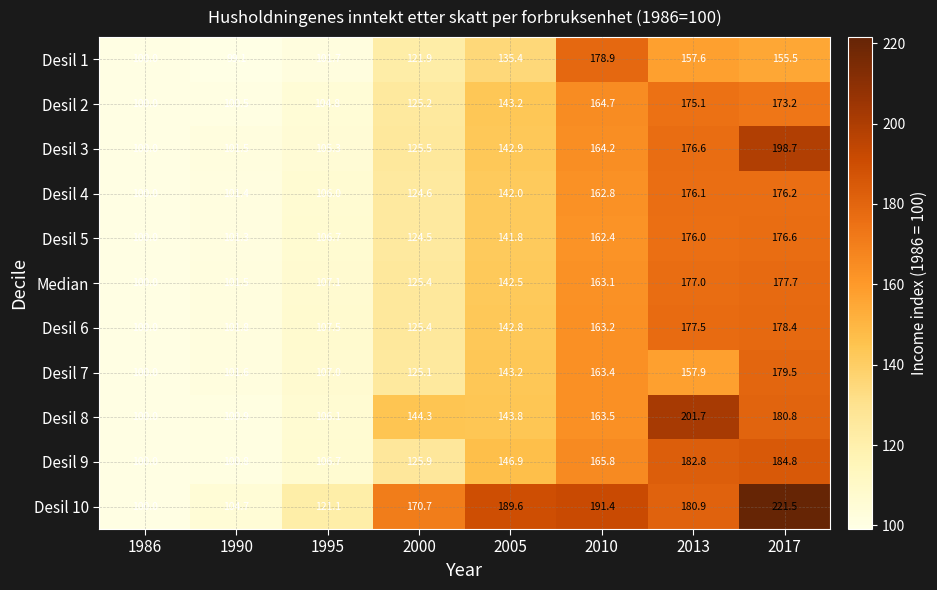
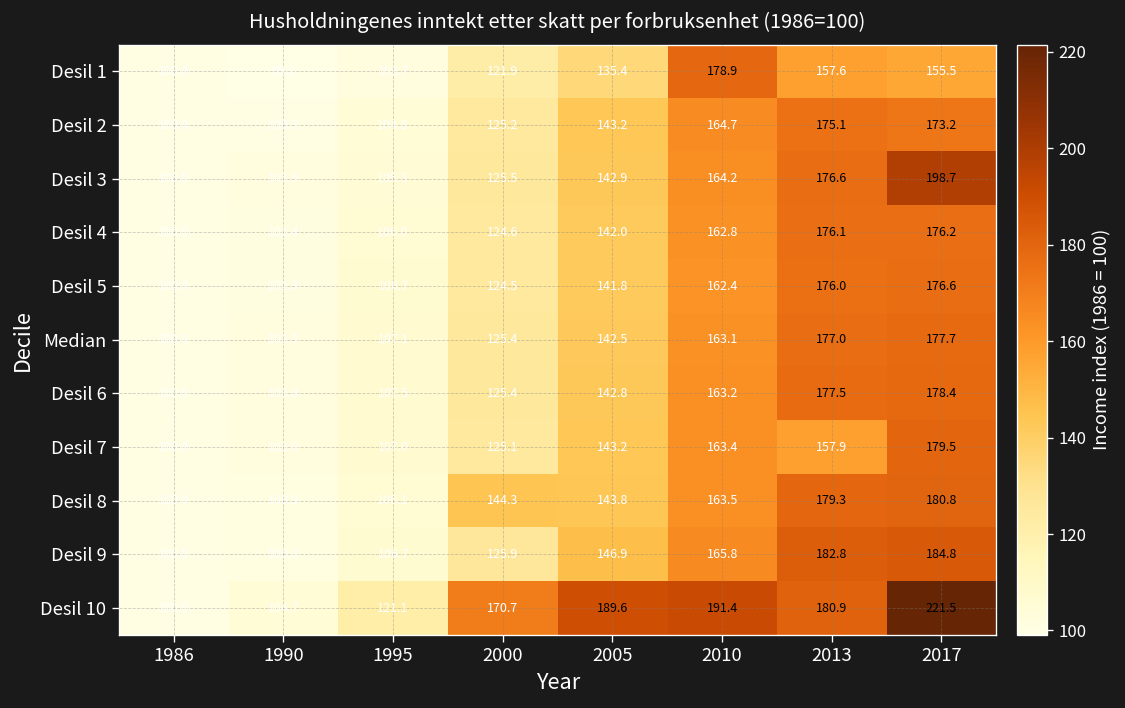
  {
    "Desil 1": {
      "2000": 121.9,
      "2005": 135.4,
      "2010": 178.9,
      "2013": 157.6,
      "2017": 155.5
    },
    "Desil 2": {
      "2000": 125.2,
      "2005": 143.2,
      "2010": 164.7,
      "2013": 175.1,
      "2017": 173.2
    },
    "Desil 3": {
      "2000": 125.5,
      "2005": 142.9,
      "2010": 164.2,
      "2013": 176.6,
      "2017": 198.7
    },
    "Desil 4": {
      "2000": 124.6,
      "2005": 142.0,
      "2010": 162.8,
      "2013": 176.1,
      "2017": 176.2
    },
    "Desil 5": {
      "2000": 124.5,
      "2005": 141.8,
      "2010": 162.4,
      "2013": 176.0,
      "2017": 176.6
    },
    "Median": {
      "2000": 125.4,
      "2005": 142.5,
      "2010": 163.1,
      "2013": 177.0,
      "2017": 177.7
    },
    "Desil 6": {
      "1995": 107.5,
      "2000": 125.4,
      "2005": 142.8,
      "2010": 163.2,
      "2013": 177.5,
      "2017": 178.4
    },
    "Desil 7": {
      "2000": 125.1,
      "2005": 143.2,
      "2010": 163.4,
      "2013": 157.9,
      "2017": 179.5
    },
    "Desil 8": {
      "2000": 144.3,
      "2005": 143.8,
      "2010": 163.5,
-     "2013": 201.7,
+     "2013": 179.3,
      "2017": 180.8
    },
    "Desil 9": {
      "2000": 125.9,
      "2005": 146.9,
      "2010": 165.8,
      "2013": 182.8,
      "2017": 184.8
    },
    "Desil 10": {
      "1995": 121.1,
      "2000": 170.7,
      "2005": 189.6,
      "2010": 191.4,
      "2013": 180.9,
      "2017": 221.5
    }
  }
